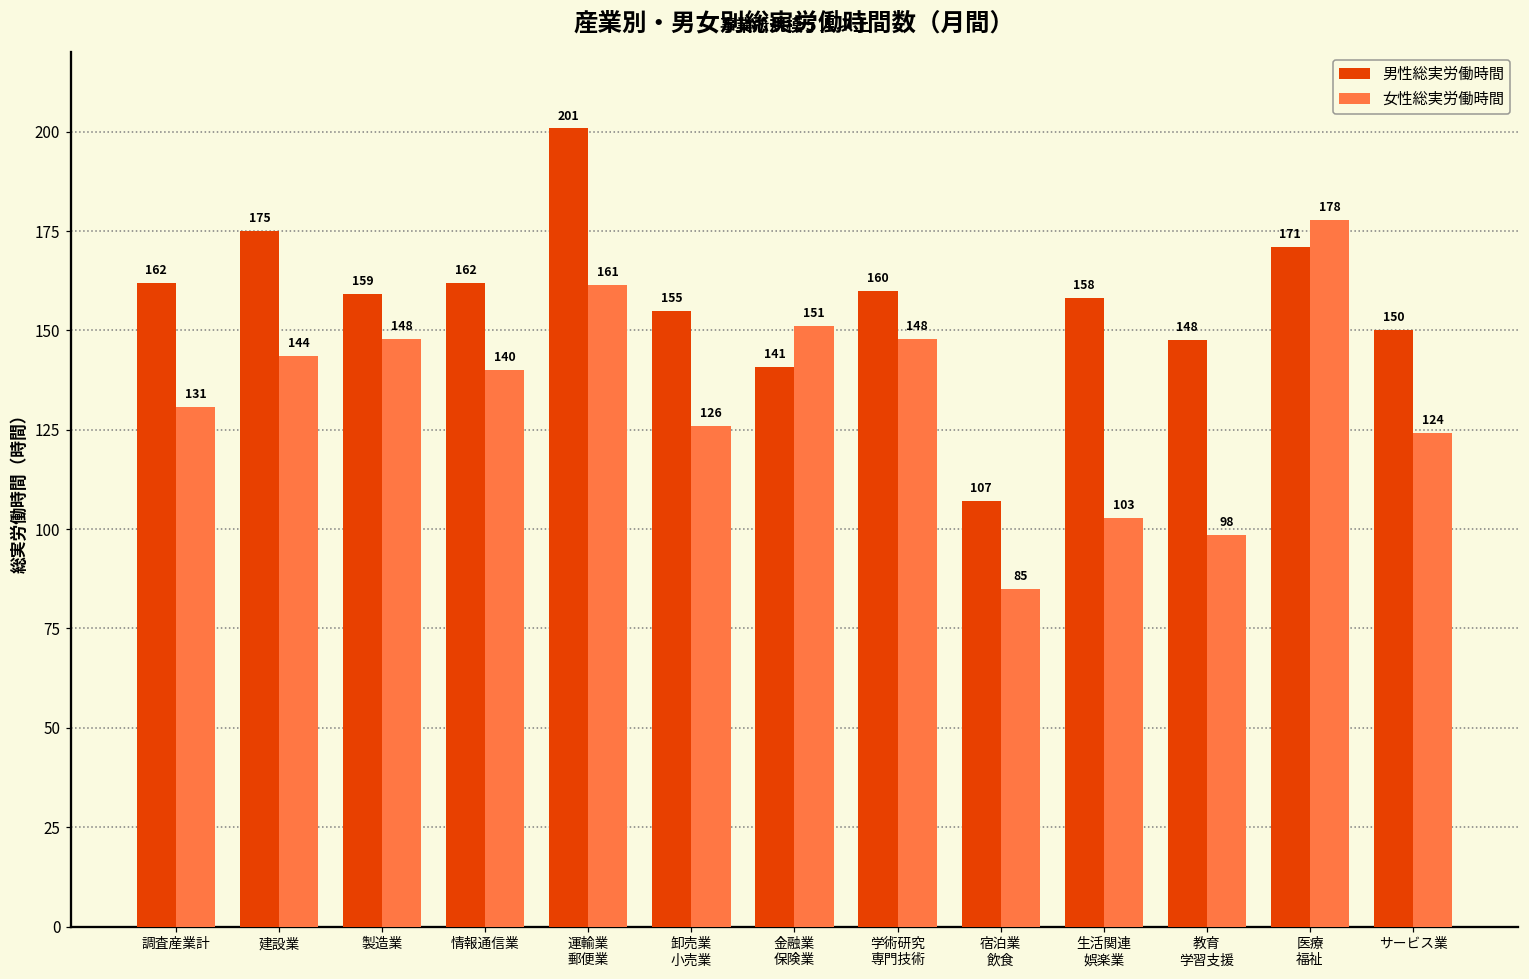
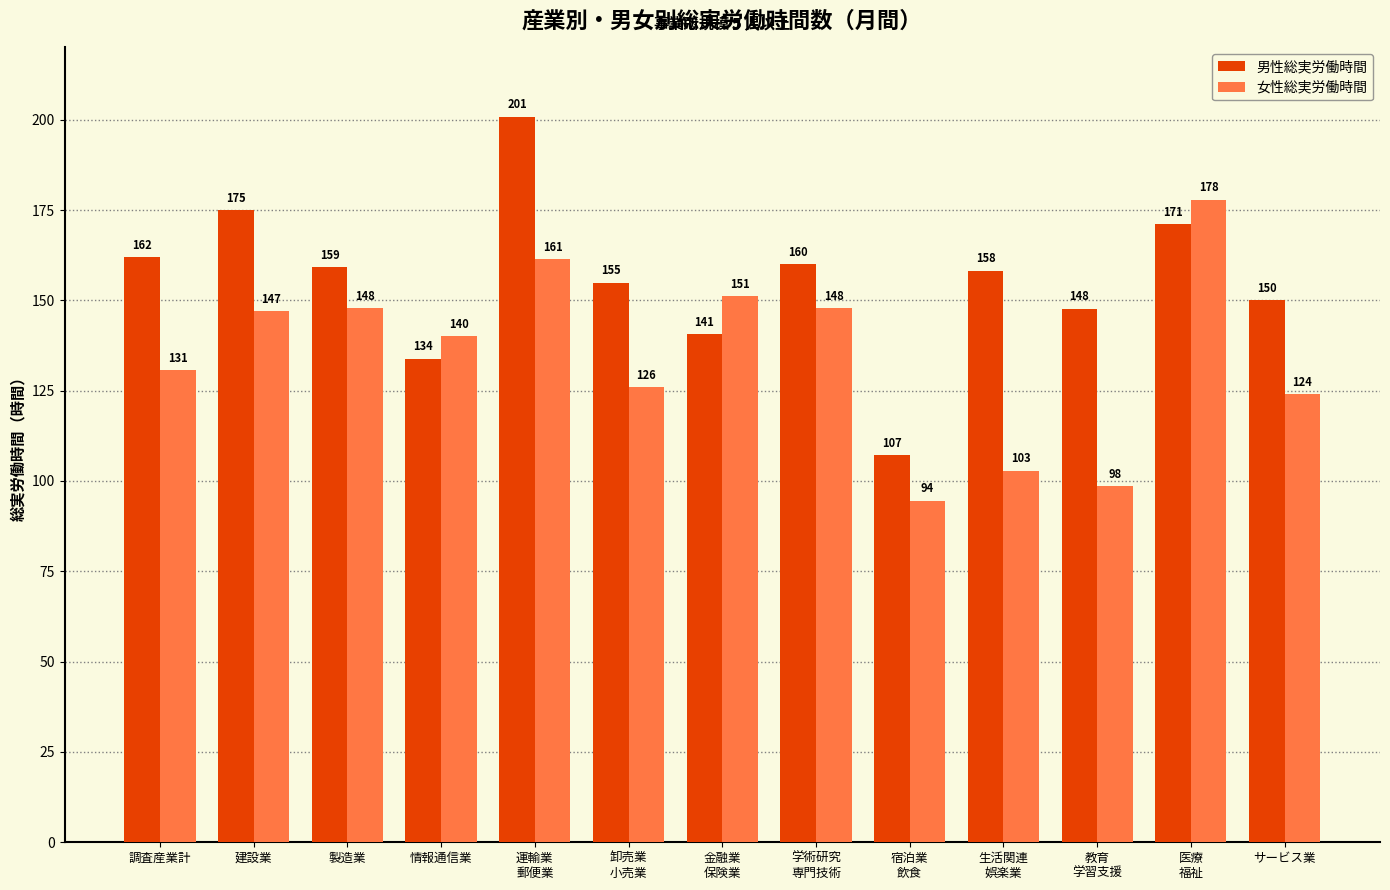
  {
    "男性総実労働時間": {
      "調査産業計": 162,
      "建設業": 175,
      "製造業": 159,
-     "情報通信業": 162,
+     "情報通信業": 134,
      "運輸業 郵便業": 201,
      "卸売業 小売業": 155,
      "金融業 保険業": 141,
      "学術研究 専門技術": 160,
      "宿泊業 飲食": 107,
      "生活関連 娯楽業": 158,
      "教育 学習支援": 148,
      "医療 福祉": 171,
      "サービス業": 150
    },
    "女性総実労働時間": {
      "調査産業計": 131,
-     "建設業": 144,
+     "建設業": 147,
      "製造業": 148,
      "情報通信業": 140,
      "運輸業 郵便業": 161,
      "卸売業 小売業": 126,
      "金融業 保険業": 151,
      "学術研究 専門技術": 148,
-     "宿泊業 飲食": 85,
+     "宿泊業 飲食": 94,
      "生活関連 娯楽業": 103,
      "教育 学習支援": 98,
      "医療 福祉": 178,
      "サービス業": 124
    }
  }
